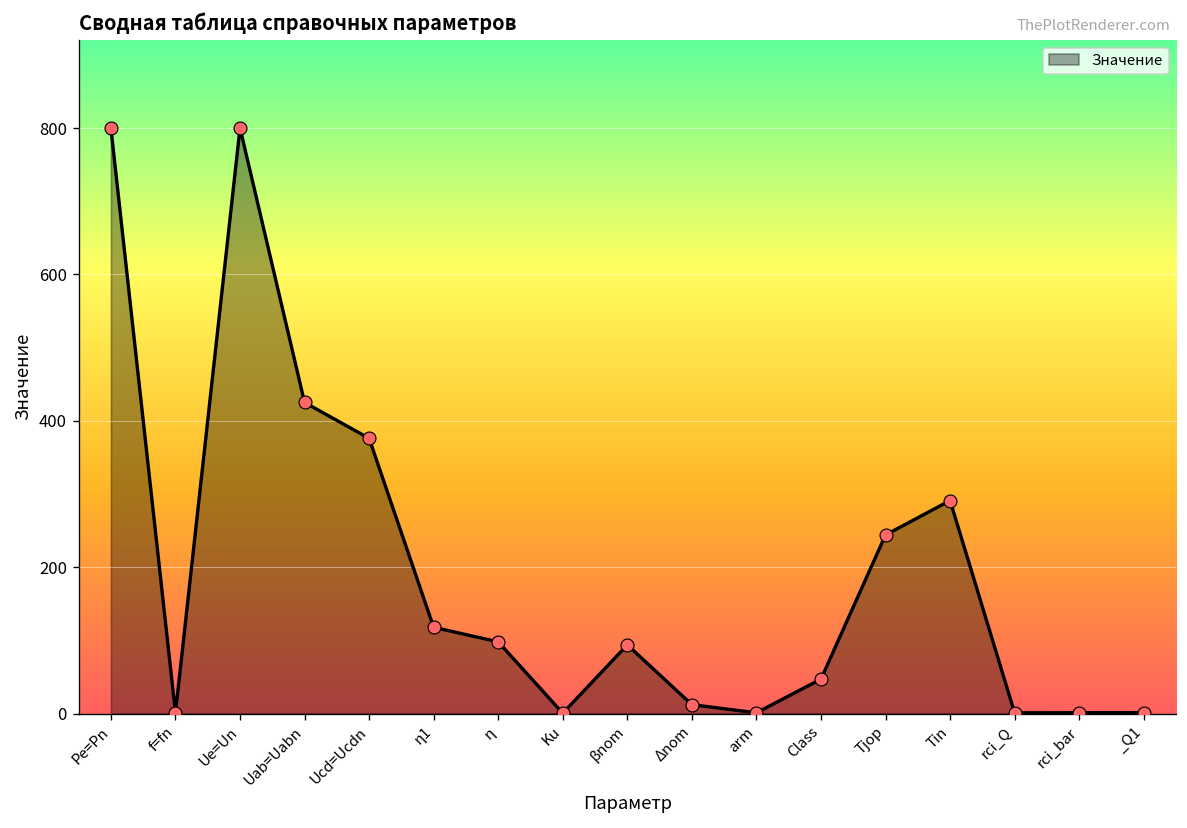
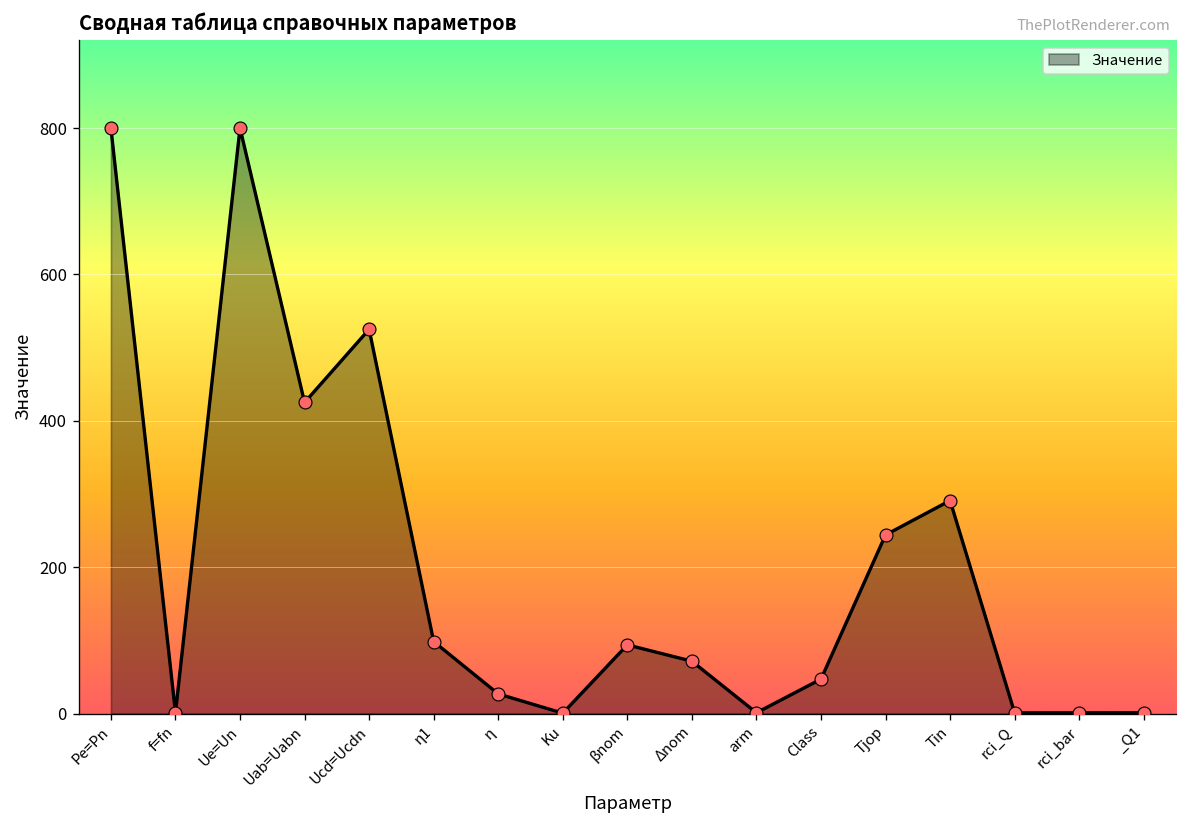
  {
    "Pe=Pn": 800,
    "f=fn": 0,
    "Ue=Un": 800,
    "Uab=Uabn": 430,
-   "Ucd=Ucdn": 380,
-   "η1": 120,
-   "η": 100,
+   "Ucd=Ucdn": 530,
+   "η1": 100,
+   "η": 30,
    "Ku": 0,
    "βnom": 90,
-   "Δnom": 10,
+   "Δnom": 70,
    "arm": 0,
    "Class": 50,
    "Tjop": 240,
    "Tin": 290,
    "rci_Q": 0,
    "rci_bar": 0,
    "_Q1": 0
  }
